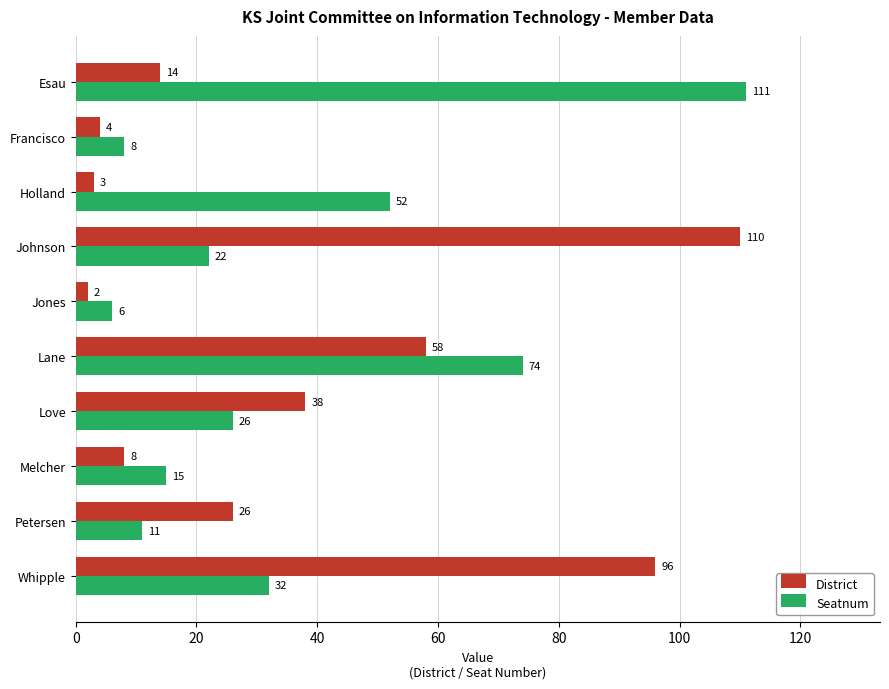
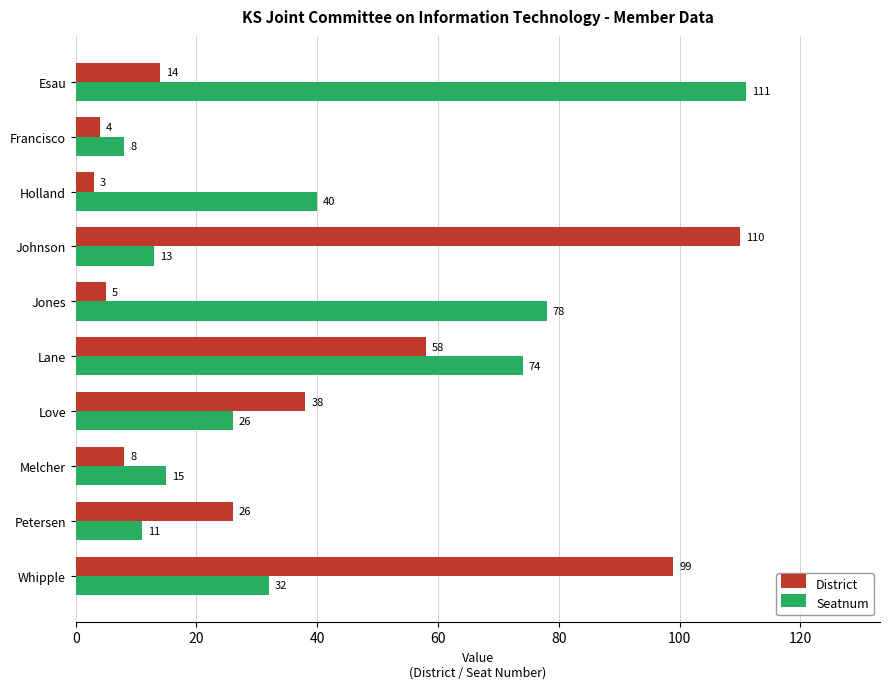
  {
    "District": {
      "Esau": 14,
      "Francisco": 4,
      "Holland": 3,
      "Johnson": 110,
-     "Jones": 2,
+     "Jones": 5,
      "Lane": 58,
      "Love": 38,
      "Melcher": 8,
      "Petersen": 26,
-     "Whipple": 96
+     "Whipple": 99
    },
    "Seatnum": {
      "Esau": 111,
      "Francisco": 8,
-     "Holland": 52,
-     "Johnson": 22,
-     "Jones": 6,
+     "Holland": 40,
+     "Johnson": 13,
+     "Jones": 78,
      "Lane": 74,
      "Love": 26,
      "Melcher": 15,
      "Petersen": 11,
      "Whipple": 32
    }
  }
